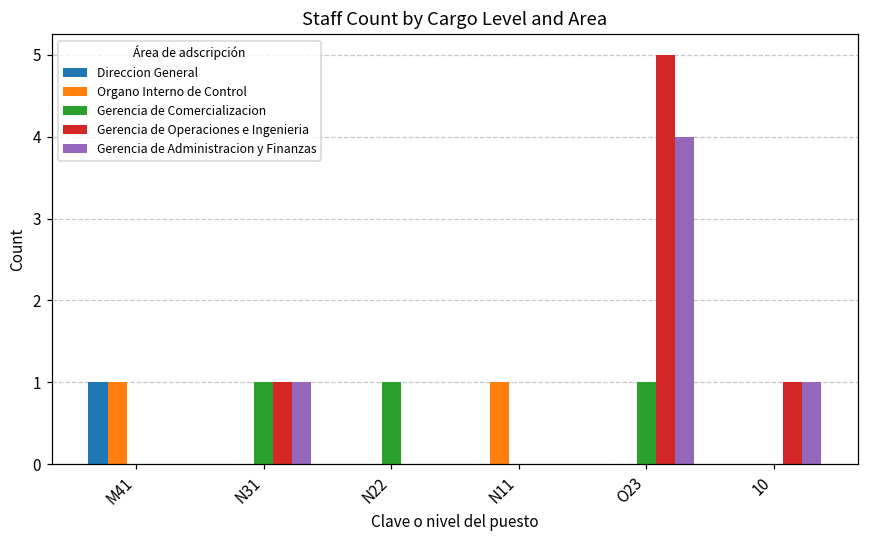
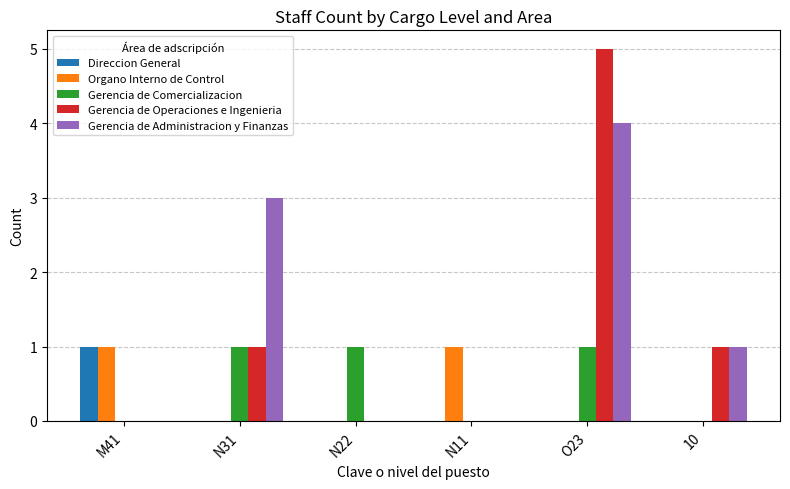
  {
    "Direccion General": {
      "M41": 1,
      "N31": 0,
      "N22": 0,
      "N11": 0,
      "O23": 0,
      "10": 0
    },
    "Organo Interno de Control": {
      "M41": 1,
      "N31": 0,
      "N22": 0,
      "N11": 1,
      "O23": 0,
      "10": 0
    },
    "Gerencia de Comercializacion": {
      "M41": 0,
      "N31": 1,
      "N22": 1,
      "N11": 0,
      "O23": 1,
      "10": 0
    },
    "Gerencia de Operaciones e Ingenieria": {
      "M41": 0,
      "N31": 1,
      "N22": 0,
      "N11": 0,
      "O23": 5,
      "10": 1
    },
    "Gerencia de Administracion y Finanzas": {
      "M41": 0,
-     "N31": 1,
+     "N31": 3,
      "N22": 0,
      "N11": 0,
      "O23": 4,
      "10": 1
    }
  }
